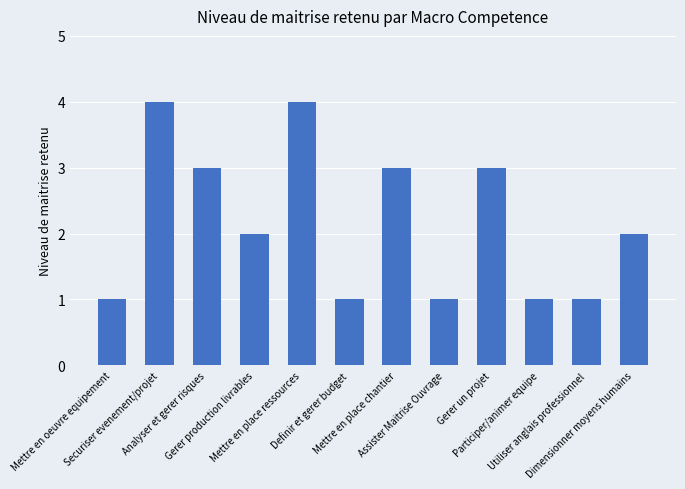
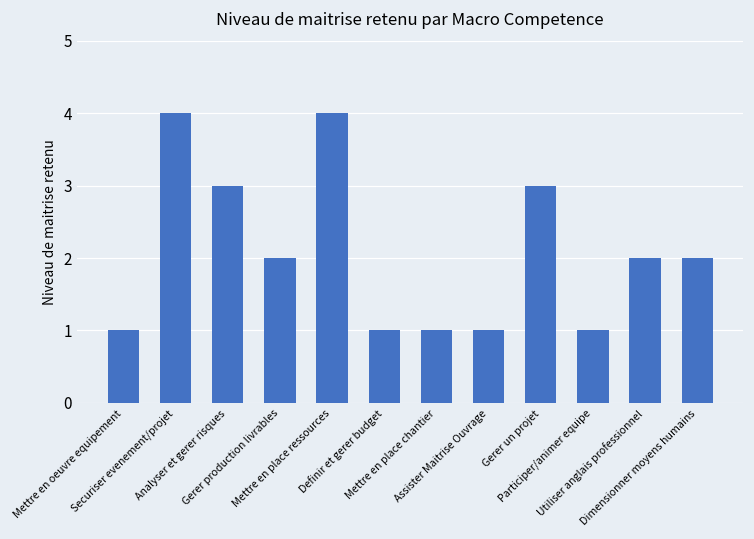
  {
    "Mettre en oeuvre equipement": 1,
    "Securiser evenement/projet": 4,
    "Analyser et gerer risques": 3,
    "Gerer production livrables": 2,
    "Mettre en place ressources": 4,
    "Definir et gerer budget": 1,
-   "Mettre en place chantier": 3,
+   "Mettre en place chantier": 1,
    "Assister Maitrise Ouvrage": 1,
    "Gerer un projet": 3,
    "Participer/animer equipe": 1,
-   "Utiliser anglais professionnel": 1,
+   "Utiliser anglais professionnel": 2,
    "Dimensionner moyens humains": 2
  }
